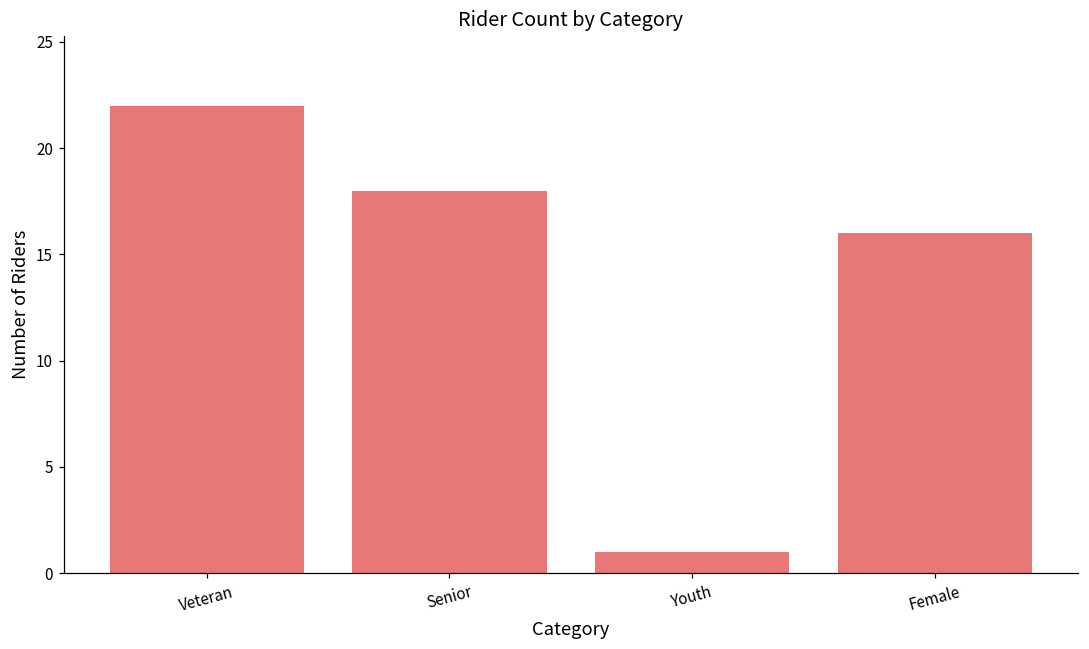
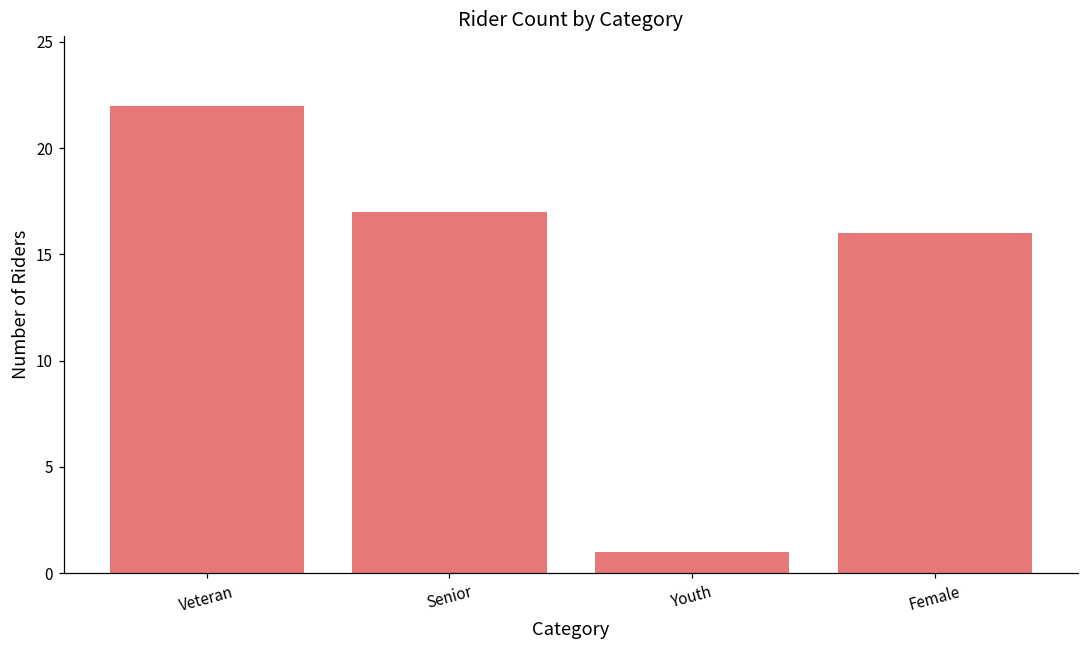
  {
    "Veteran": 22,
-   "Senior": 18,
+   "Senior": 17,
    "Youth": 1,
    "Female": 16
  }
